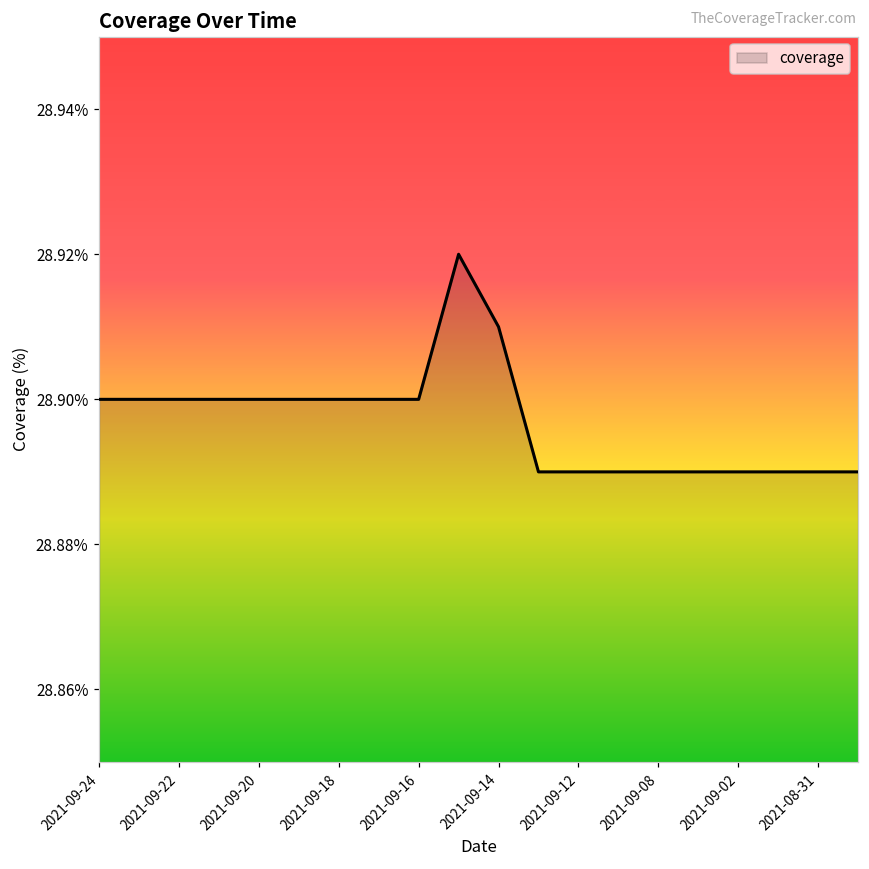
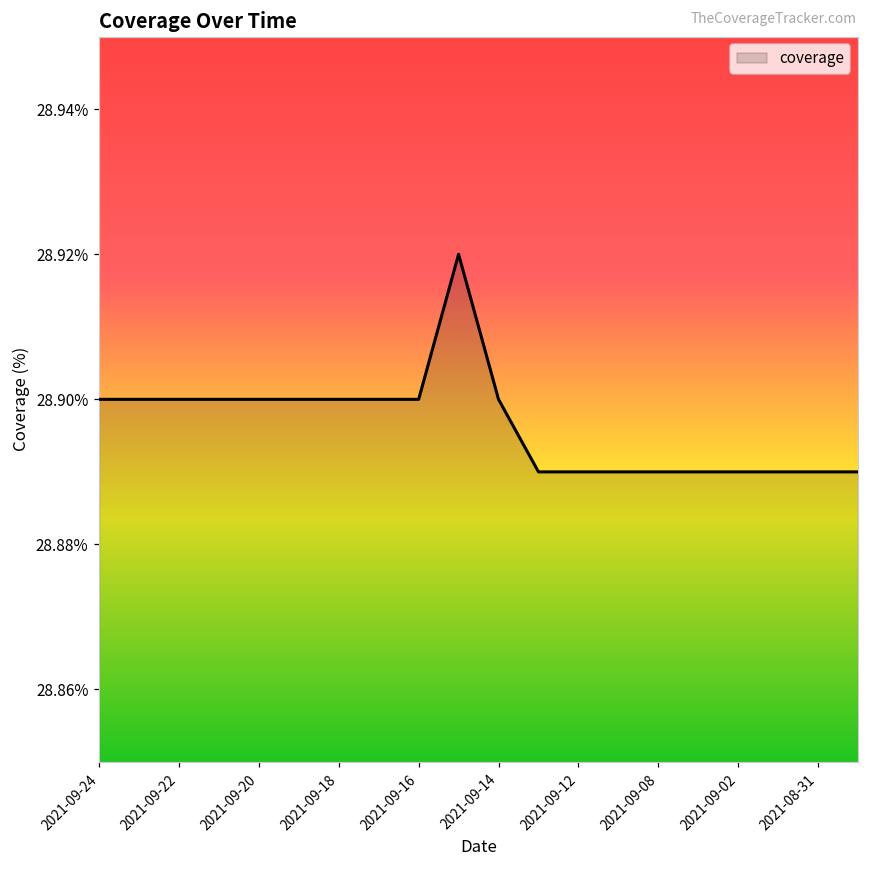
  {
    "2021-09-24": "28.90%",
    "2021-09-22": "28.90%",
    "2021-09-20": "28.90%",
    "2021-09-18": "28.90%",
    "2021-09-16": "28.90%",
-   "2021-09-14": "28.91%",
+   "2021-09-14": "28.90%",
    "2021-09-12": "28.89%",
    "2021-09-08": "28.89%",
    "2021-09-02": "28.89%",
    "2021-08-31": "28.89%"
  }
